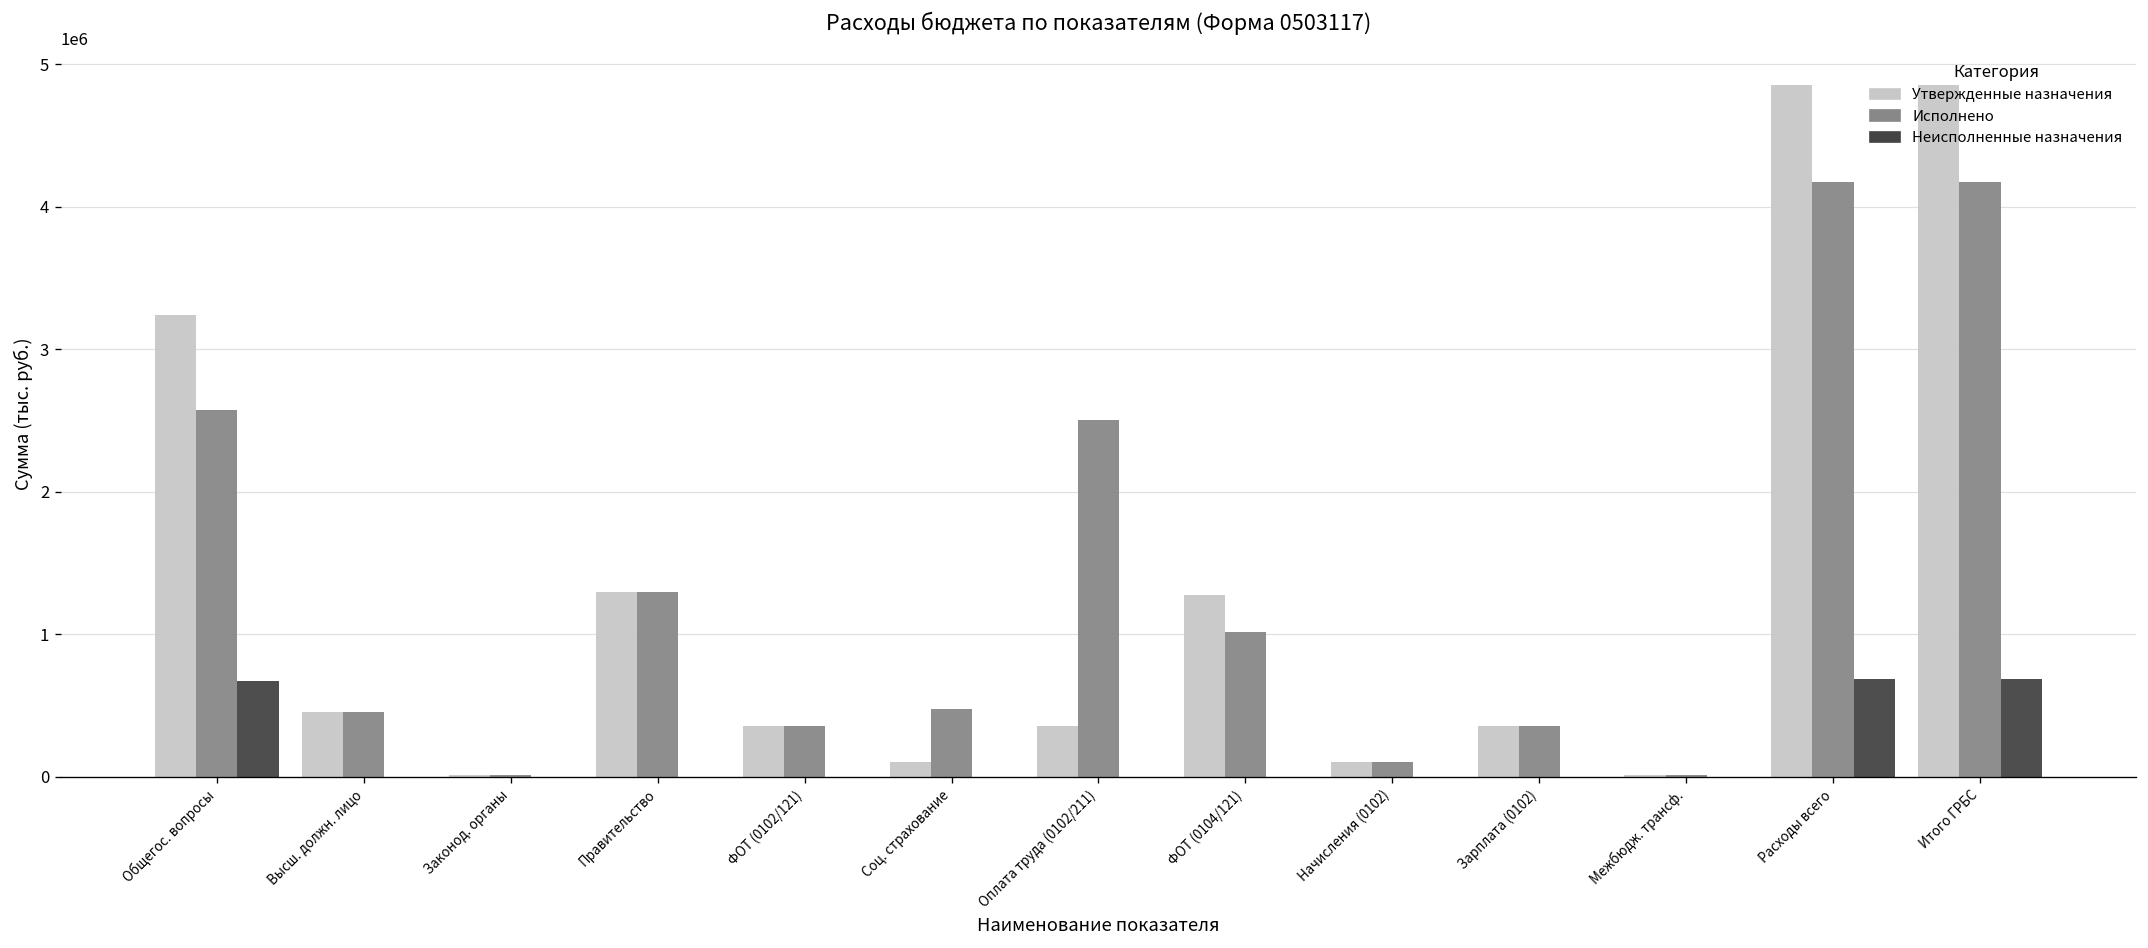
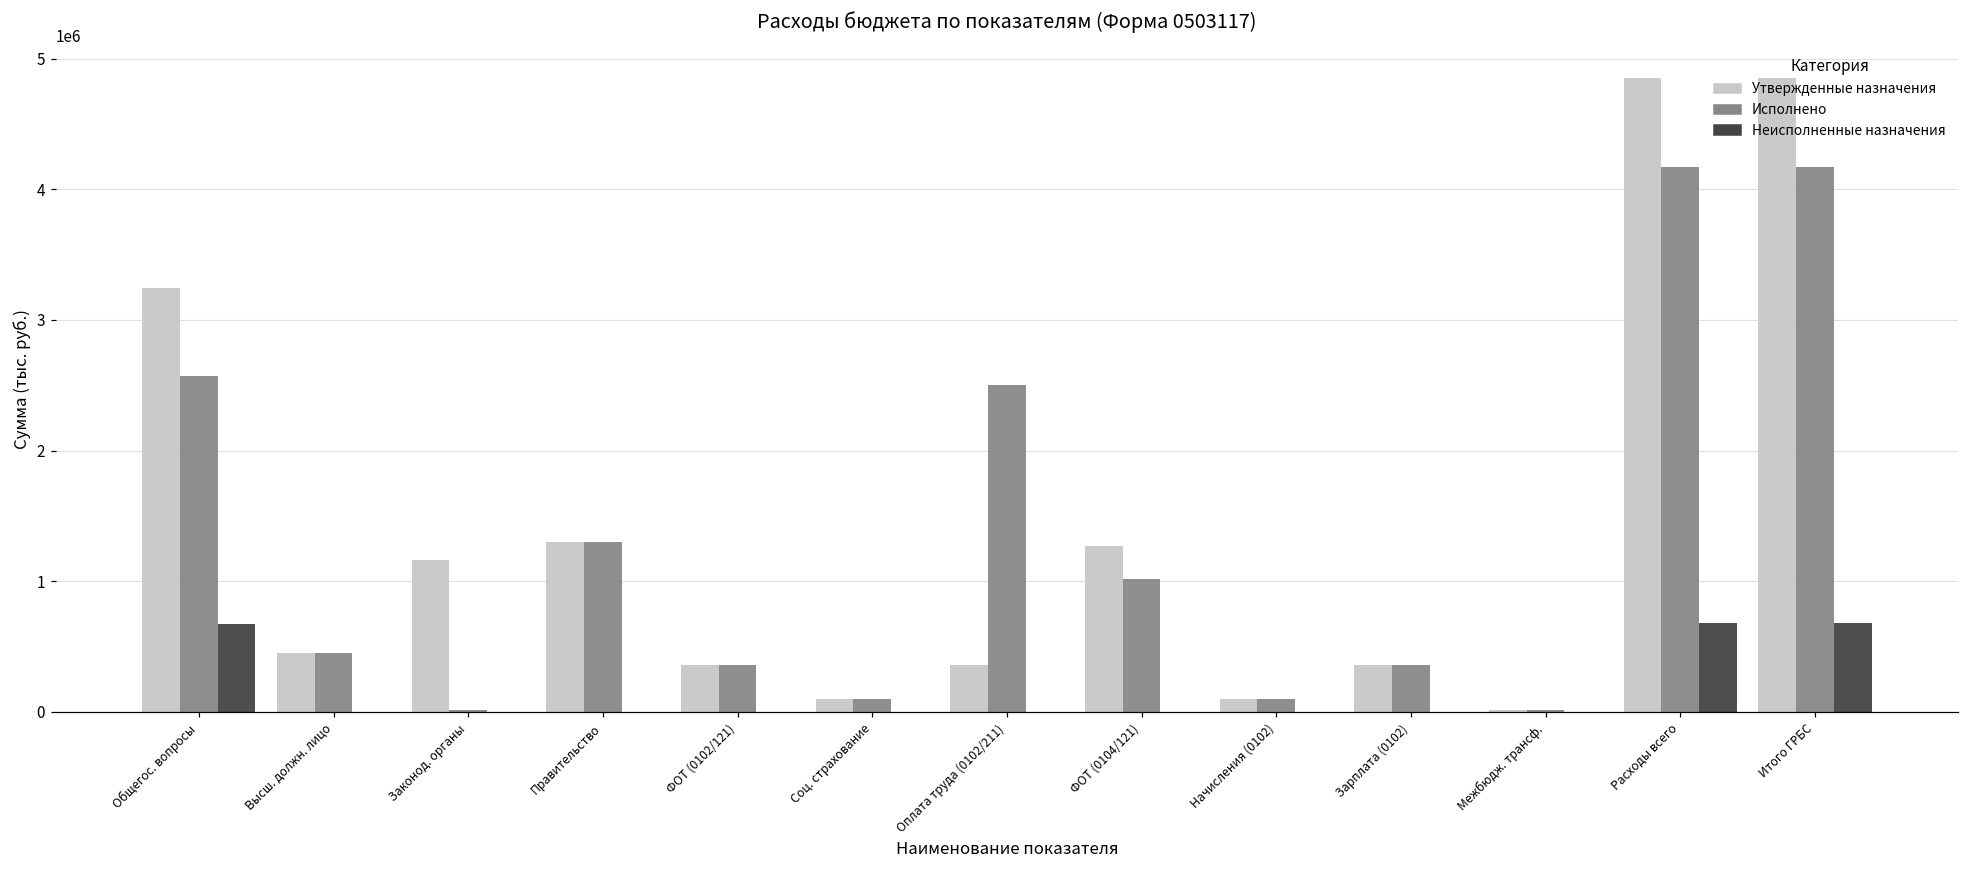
  {
    "Утвержденные назначения": {
      "Общегос. вопросы": 3240000,
      "Высш. должн. лицо": 450000,
-     "Законод. органы": 10000,
+     "Законод. органы": 1170000,
      "Правительство": 1300000,
      "ФОТ (0102/121)": 360000,
      "Соц. страхование": 100000,
      "Оплата труда (0102/211)": 360000,
      "ФОТ (0104/121)": 1270000,
      "Начисления (0102)": 100000,
      "Зарплата (0102)": 360000,
      "Расходы всего": 4850000,
      "Итого ГРБС": 4850000
    },
    "Исполнено": {
      "Общегос. вопросы": 2570000,
      "Высш. должн. лицо": 450000,
      "Правительство": 1300000,
      "ФОТ (0102/121)": 360000,
-     "Соц. страхование": 480000,
+     "Соц. страхование": 100000,
      "Оплата труда (0102/211)": 2500000,
      "ФОТ (0104/121)": 1010000,
      "Начисления (0102)": 100000,
      "Зарплата (0102)": 360000,
      "Расходы всего": 4170000,
      "Итого ГРБС": 4170000
    },
    "Неисполненные назначения": {
      "Общегос. вопросы": 670000,
      "Высш. должн. лицо": 0,
      "Законод. органы": 0,
      "Правительство": 0,
      "ФОТ (0102/121)": 0,
      "Соц. страхование": 0,
      "Оплата труда (0102/211)": 0,
      "ФОТ (0104/121)": 0,
      "Начисления (0102)": 0,
      "Зарплата (0102)": 0,
      "Межбюдж. трансф.": 0,
      "Расходы всего": 680000,
      "Итого ГРБС": 680000
    }
  }
